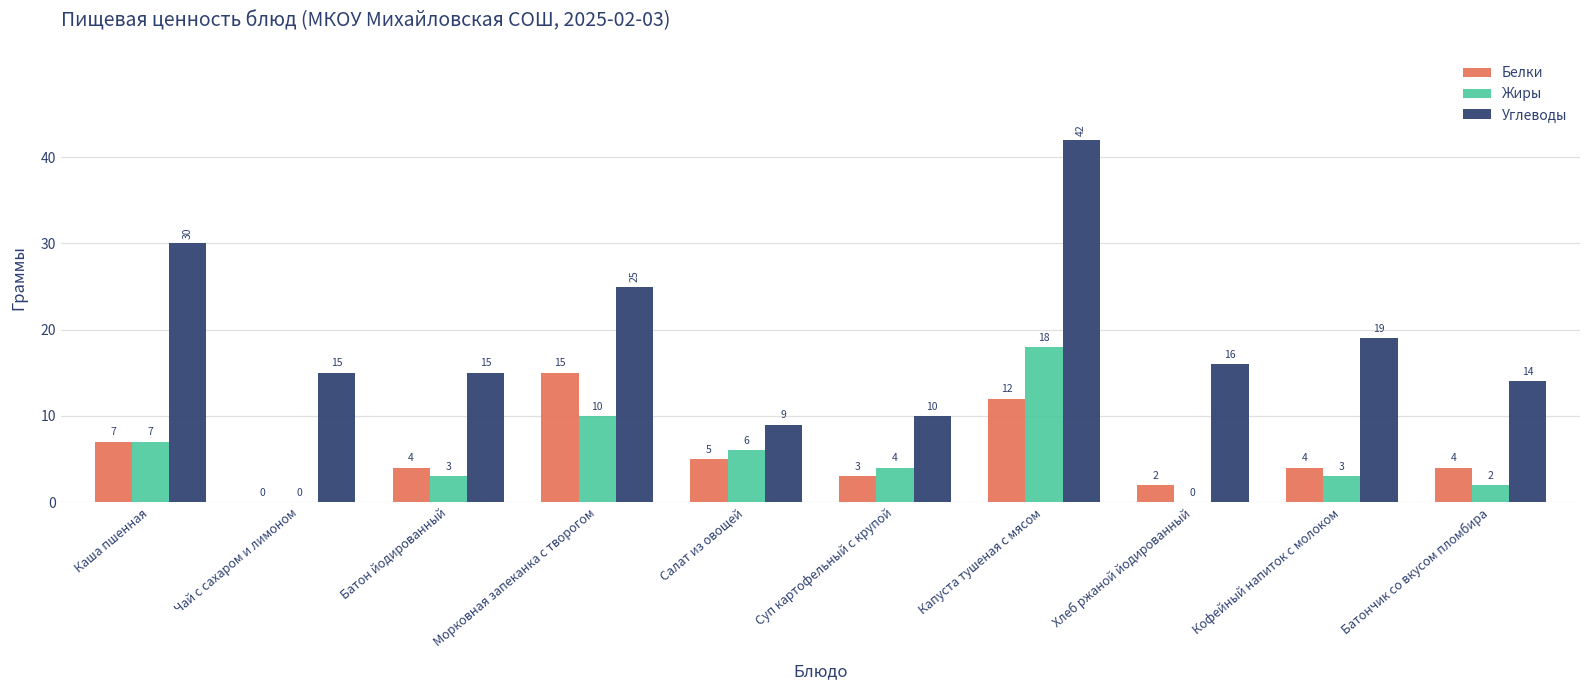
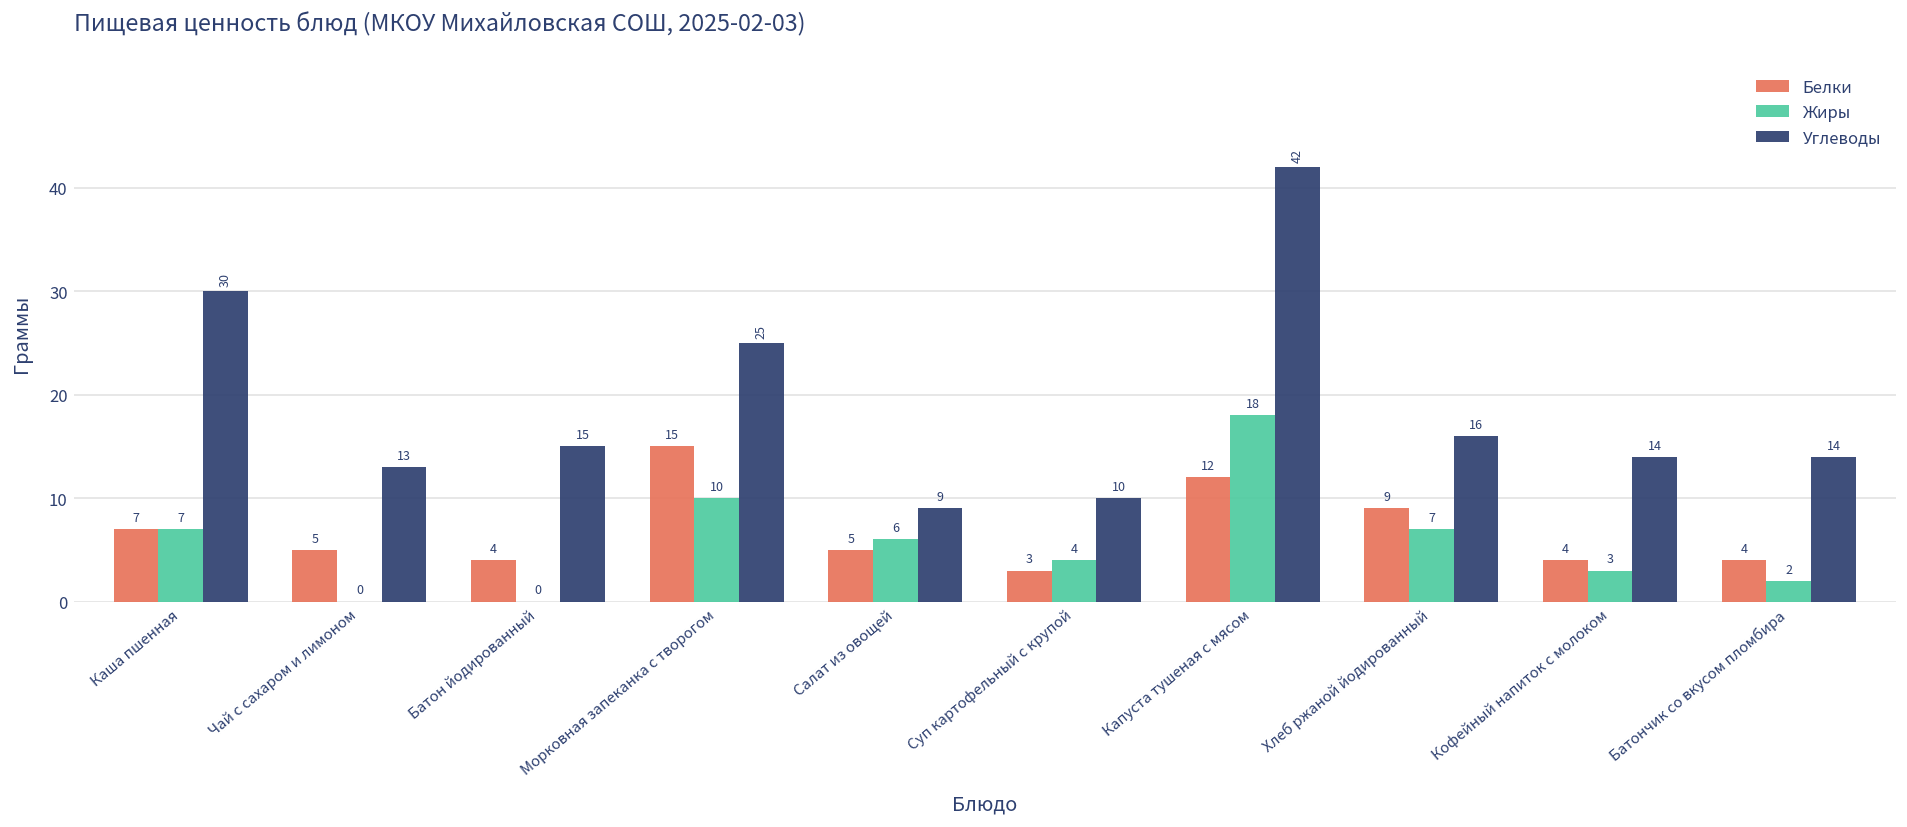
  {
    "Белки": {
      "Каша пшенная": 7,
-     "Чай с сахаром и лимоном": 0,
+     "Чай с сахаром и лимоном": 5,
      "Батон йодированный": 4,
      "Морковная запеканка с творогом": 15,
      "Салат из овощей": 5,
      "Суп картофельный с крупой": 3,
      "Капуста тушеная с мясом": 12,
-     "Хлеб ржаной йодированный": 2,
+     "Хлеб ржаной йодированный": 9,
      "Кофейный напиток с молоком": 4,
      "Батончик со вкусом пломбира": 4
    },
    "Жиры": {
      "Каша пшенная": 7,
      "Чай с сахаром и лимоном": 0,
-     "Батон йодированный": 3,
+     "Батон йодированный": 0,
      "Морковная запеканка с творогом": 10,
      "Салат из овощей": 6,
      "Суп картофельный с крупой": 4,
      "Капуста тушеная с мясом": 18,
-     "Хлеб ржаной йодированный": 0,
+     "Хлеб ржаной йодированный": 7,
      "Кофейный напиток с молоком": 3,
      "Батончик со вкусом пломбира": 2
    },
    "Углеводы": {
      "Каша пшенная": 30,
-     "Чай с сахаром и лимоном": 15,
+     "Чай с сахаром и лимоном": 13,
      "Батон йодированный": 15,
      "Морковная запеканка с творогом": 25,
      "Салат из овощей": 9,
      "Суп картофельный с крупой": 10,
      "Капуста тушеная с мясом": 42,
      "Хлеб ржаной йодированный": 16,
-     "Кофейный напиток с молоком": 19,
+     "Кофейный напиток с молоком": 14,
      "Батончик со вкусом пломбира": 14
    }
  }
